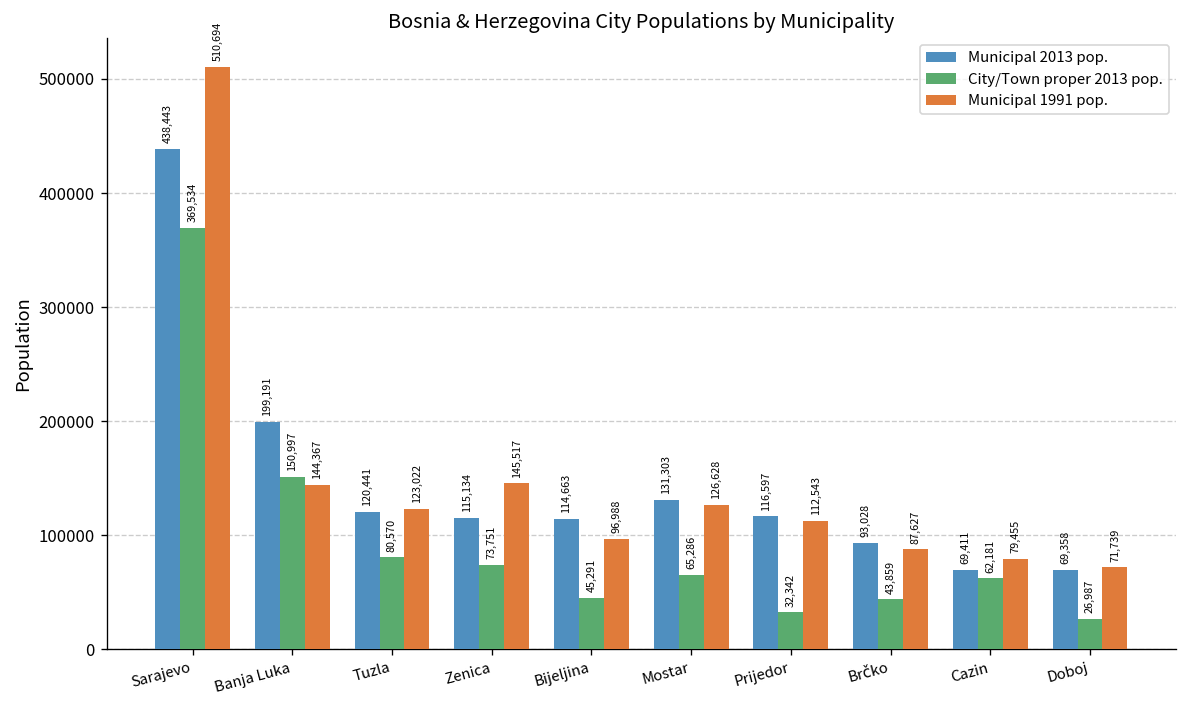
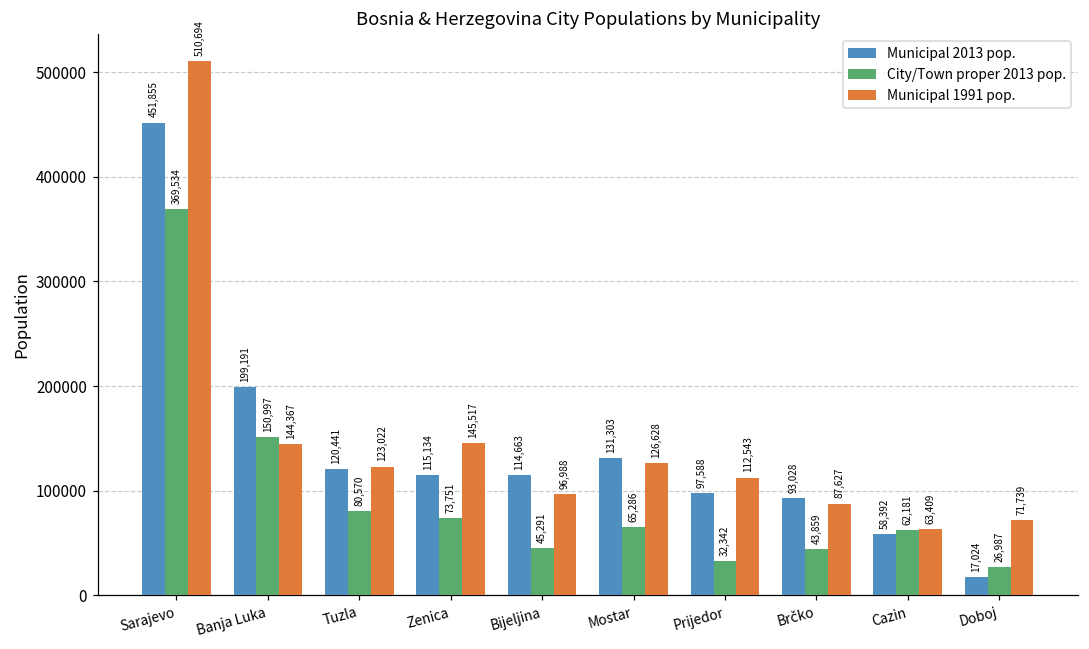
  {
    "Municipal 2013 pop.": {
-     "Sarajevo": "438,443",
+     "Sarajevo": "451,855",
      "Banja Luka": "199,191",
      "Tuzla": "120,441",
      "Zenica": "115,134",
      "Bijeljina": "114,663",
      "Mostar": "131,303",
-     "Prijedor": "116,597",
+     "Prijedor": "97,588",
      "Brčko": "93,028",
-     "Cazin": "69,411",
-     "Doboj": "69,358"
+     "Cazin": "58,392",
+     "Doboj": "17,024"
    },
    "City/Town proper 2013 pop.": {
      "Sarajevo": "369,534",
      "Banja Luka": "150,997",
      "Tuzla": "80,570",
      "Zenica": "73,751",
      "Bijeljina": "45,291",
      "Mostar": "65,286",
      "Prijedor": "32,342",
      "Brčko": "43,859",
      "Cazin": "62,181",
      "Doboj": "26,987"
    },
    "Municipal 1991 pop.": {
      "Sarajevo": "510,694",
      "Banja Luka": "144,367",
      "Tuzla": "123,022",
      "Zenica": "145,517",
      "Bijeljina": "96,988",
      "Mostar": "126,628",
      "Prijedor": "112,543",
      "Brčko": "87,627",
-     "Cazin": "79,455",
+     "Cazin": "63,409",
      "Doboj": "71,739"
    }
  }
